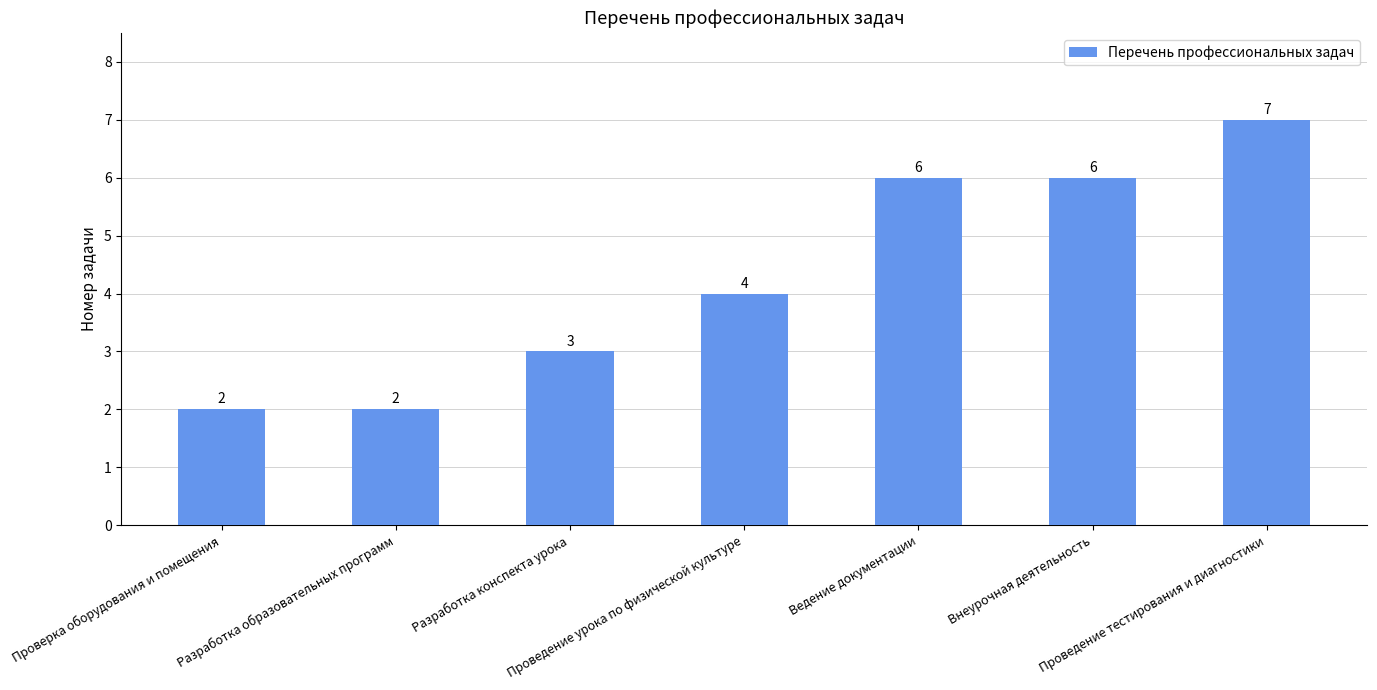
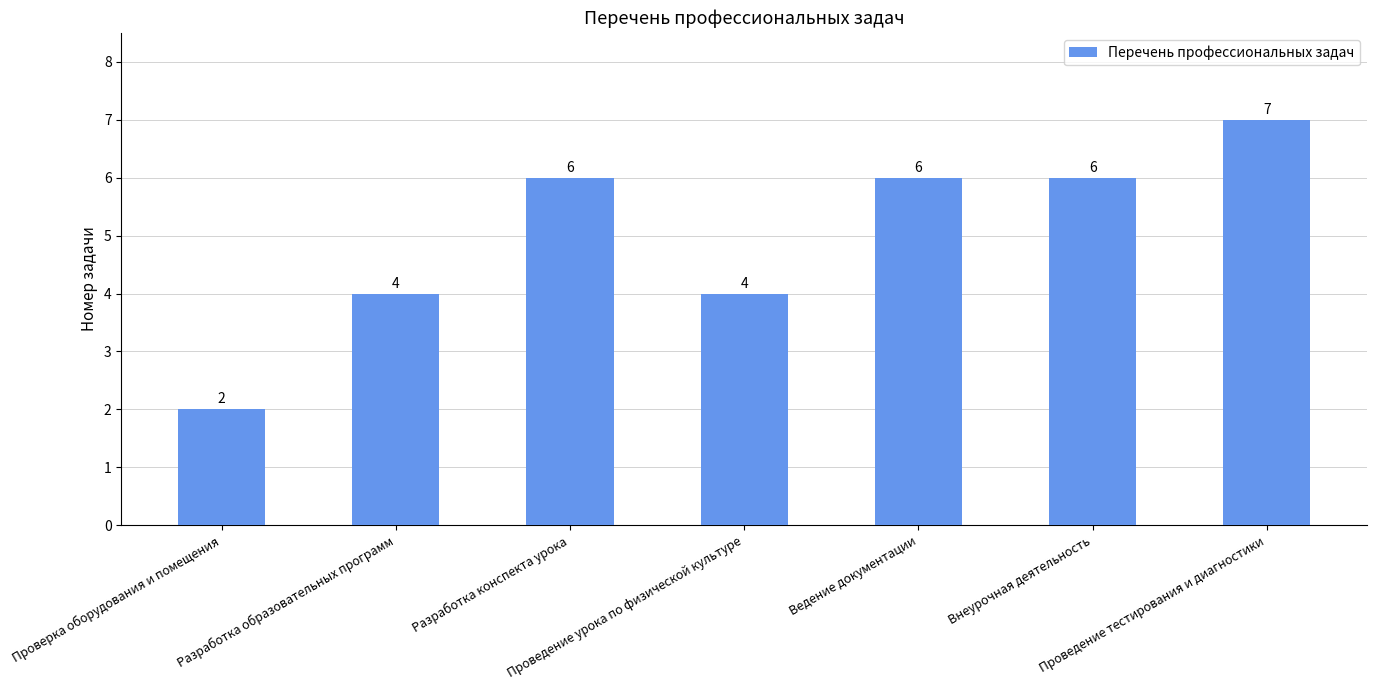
  {
    "Проверка оборудования и помещения": 2,
-   "Разработка образовательных программ": 2,
-   "Разработка конспекта урока": 3,
+   "Разработка образовательных программ": 4,
+   "Разработка конспекта урока": 6,
    "Проведение урока по физической культуре": 4,
    "Ведение документации": 6,
    "Внеурочная деятельность": 6,
    "Проведение тестирования и диагностики": 7
  }
